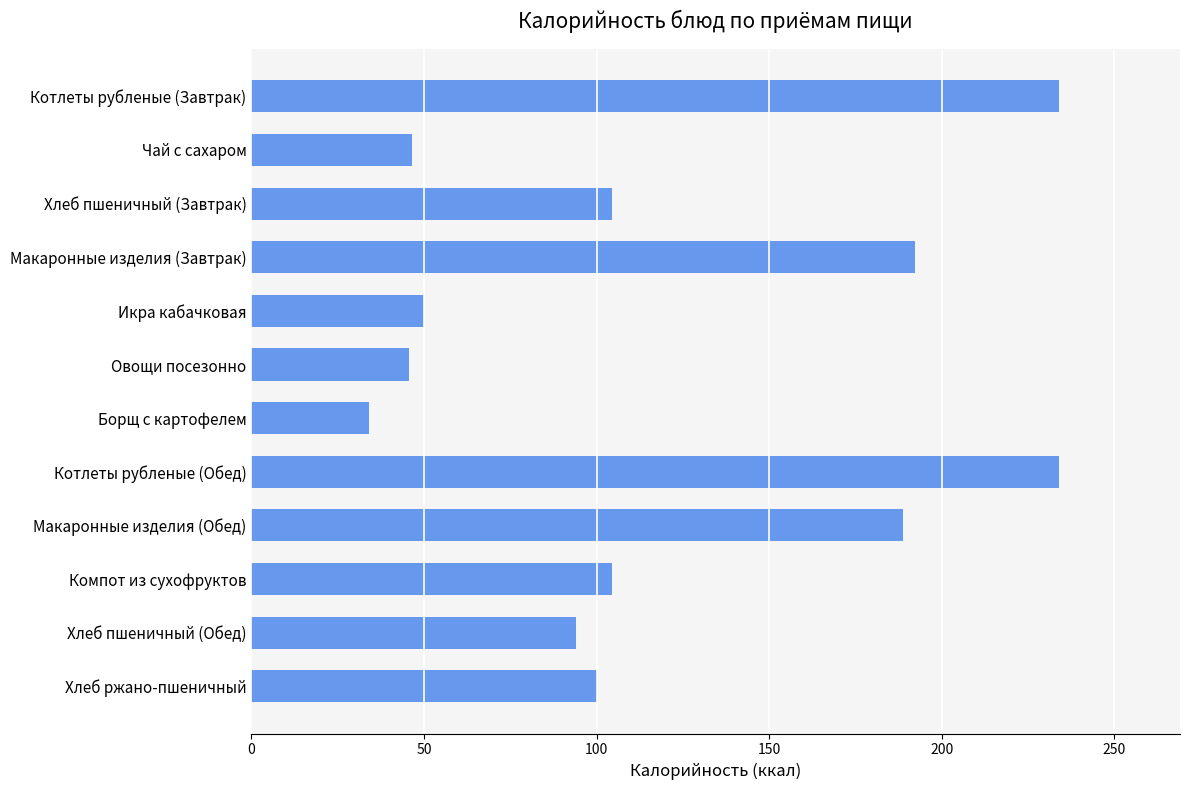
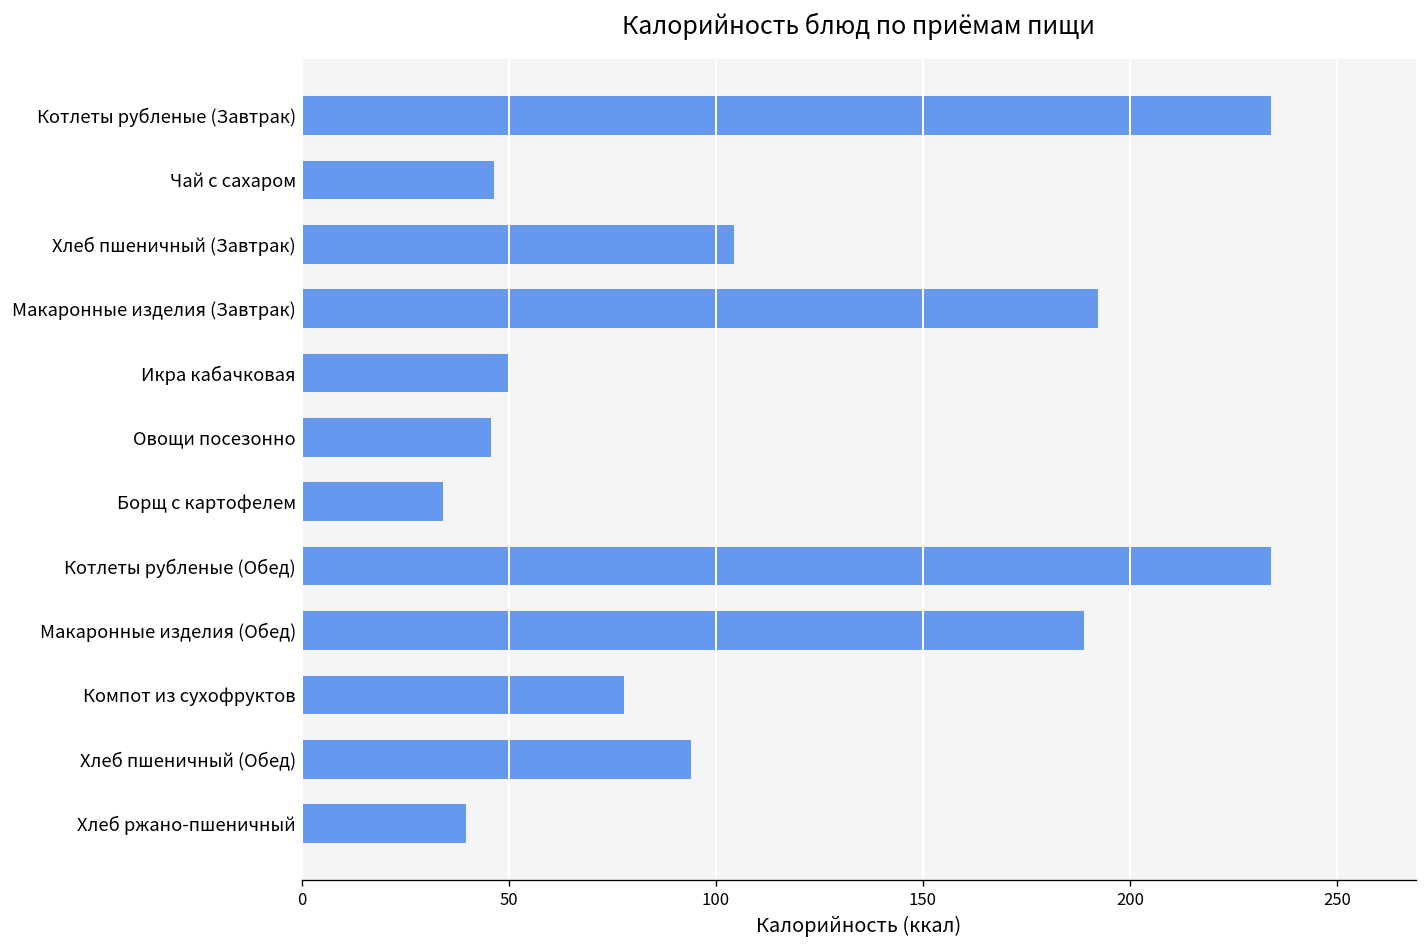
  {
    "Котлеты рубленые (Завтрак)": 234,
    "Чай с сахаром": 47,
    "Хлеб пшеничный (Завтрак)": 104,
    "Макаронные изделия (Завтрак)": 192,
    "Икра кабачковая": 50,
    "Овощи посезонно": 46,
    "Борщ с картофелем": 34,
    "Котлеты рубленые (Обед)": 234,
    "Макаронные изделия (Обед)": 189,
-   "Компот из сухофруктов": 104,
+   "Компот из сухофруктов": 78,
    "Хлеб пшеничный (Обед)": 94,
-   "Хлеб ржано-пшеничный": 100
+   "Хлеб ржано-пшеничный": 40
  }
